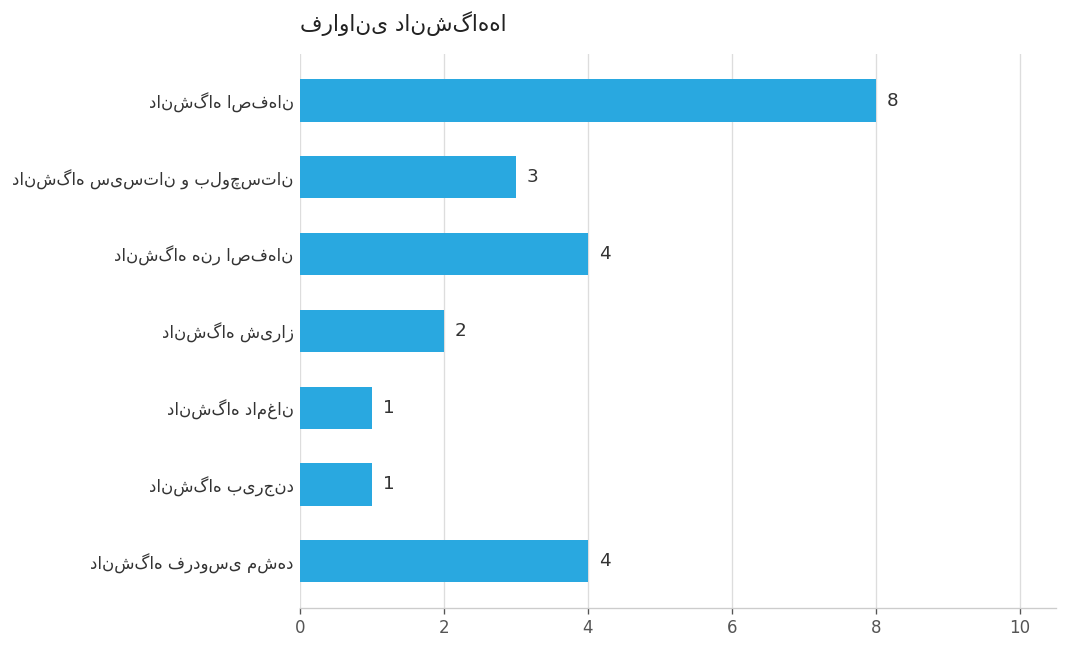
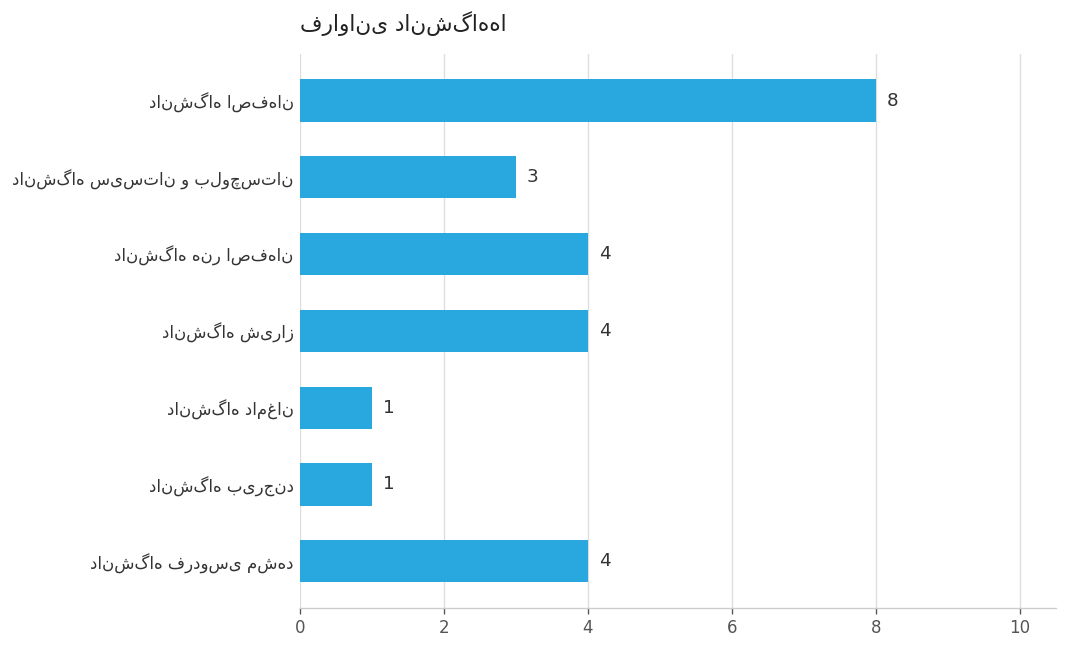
  {
    "دانشگاه اصفهان": 8,
    "دانشگاه سیستان و بلوچستان": 3,
    "دانشگاه هنر اصفهان": 4,
-   "دانشگاه شیراز": 2,
+   "دانشگاه شیراز": 4,
    "دانشگاه دامغان": 1,
    "دانشگاه بیرجند": 1,
    "دانشگاه فردوسی مشهد": 4
  }
